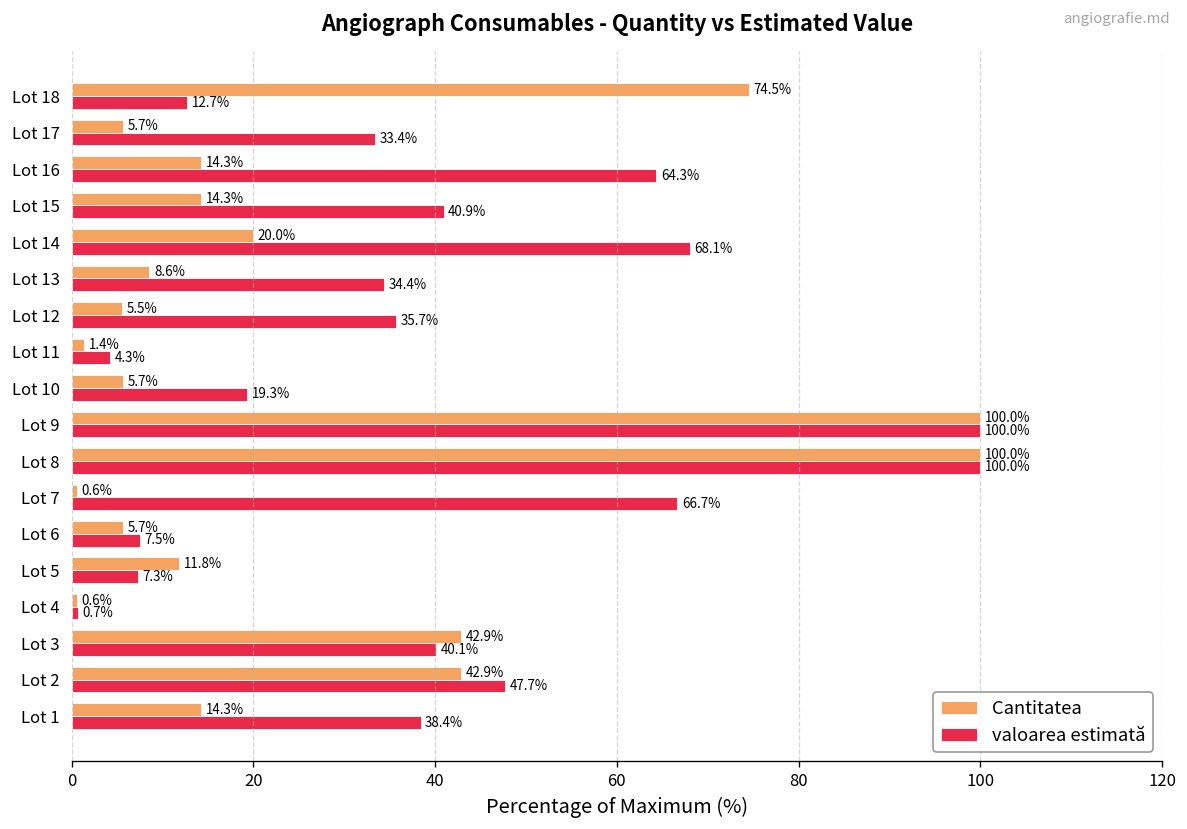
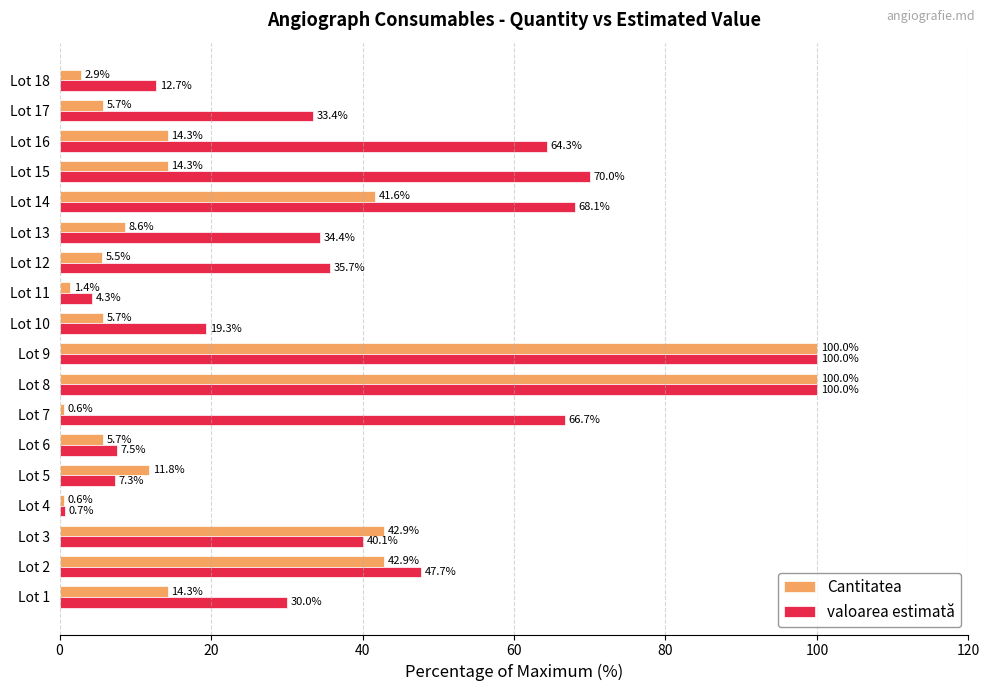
  {
    "Cantitatea": {
-     "Lot 18": "74.5%",
+     "Lot 18": "2.9%",
      "Lot 17": "5.7%",
      "Lot 16": "14.3%",
      "Lot 15": "14.3%",
-     "Lot 14": "20.0%",
+     "Lot 14": "41.6%",
      "Lot 13": "8.6%",
      "Lot 12": "5.5%",
      "Lot 11": "1.4%",
      "Lot 10": "5.7%",
      "Lot 9": "100.0%",
      "Lot 8": "100.0%",
      "Lot 7": "0.6%",
      "Lot 6": "5.7%",
      "Lot 5": "11.8%",
      "Lot 4": "0.6%",
      "Lot 3": "42.9%",
      "Lot 2": "42.9%",
      "Lot 1": "14.3%"
    },
    "valoarea estimată": {
      "Lot 18": "12.7%",
      "Lot 17": "33.4%",
      "Lot 16": "64.3%",
-     "Lot 15": "40.9%",
+     "Lot 15": "70.0%",
      "Lot 14": "68.1%",
      "Lot 13": "34.4%",
      "Lot 12": "35.7%",
      "Lot 11": "4.3%",
      "Lot 10": "19.3%",
      "Lot 9": "100.0%",
      "Lot 8": "100.0%",
      "Lot 7": "66.7%",
      "Lot 6": "7.5%",
      "Lot 5": "7.3%",
      "Lot 4": "0.7%",
      "Lot 3": "40.1%",
      "Lot 2": "47.7%",
-     "Lot 1": "38.4%"
+     "Lot 1": "30.0%"
    }
  }
